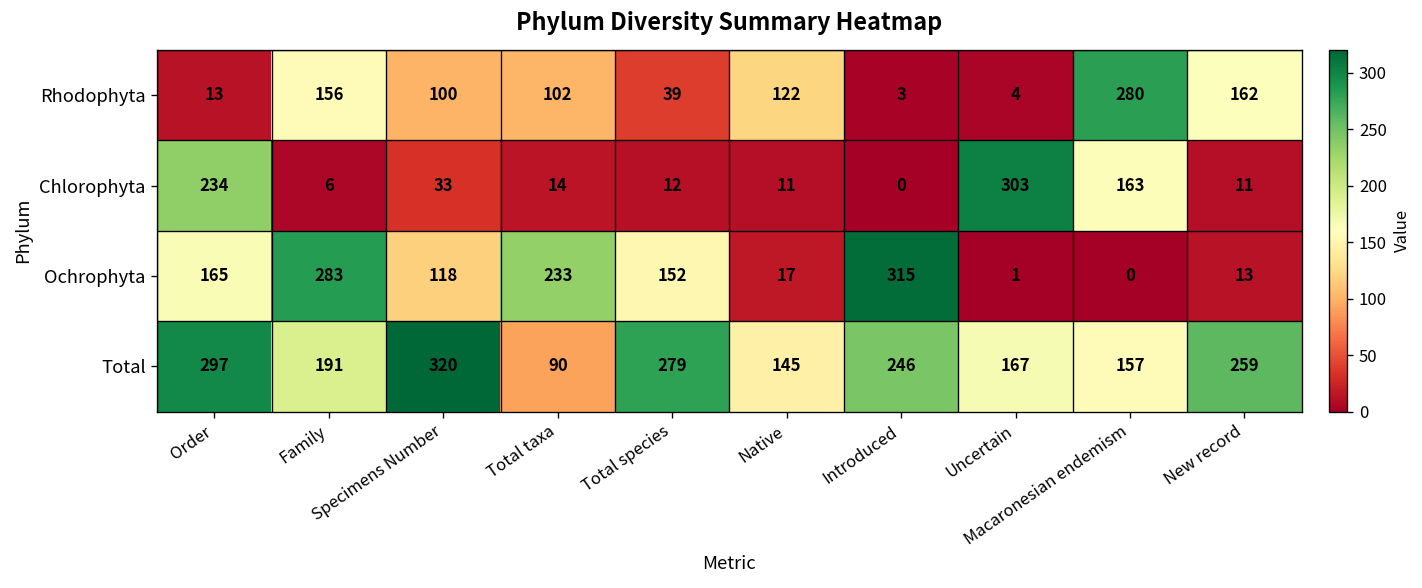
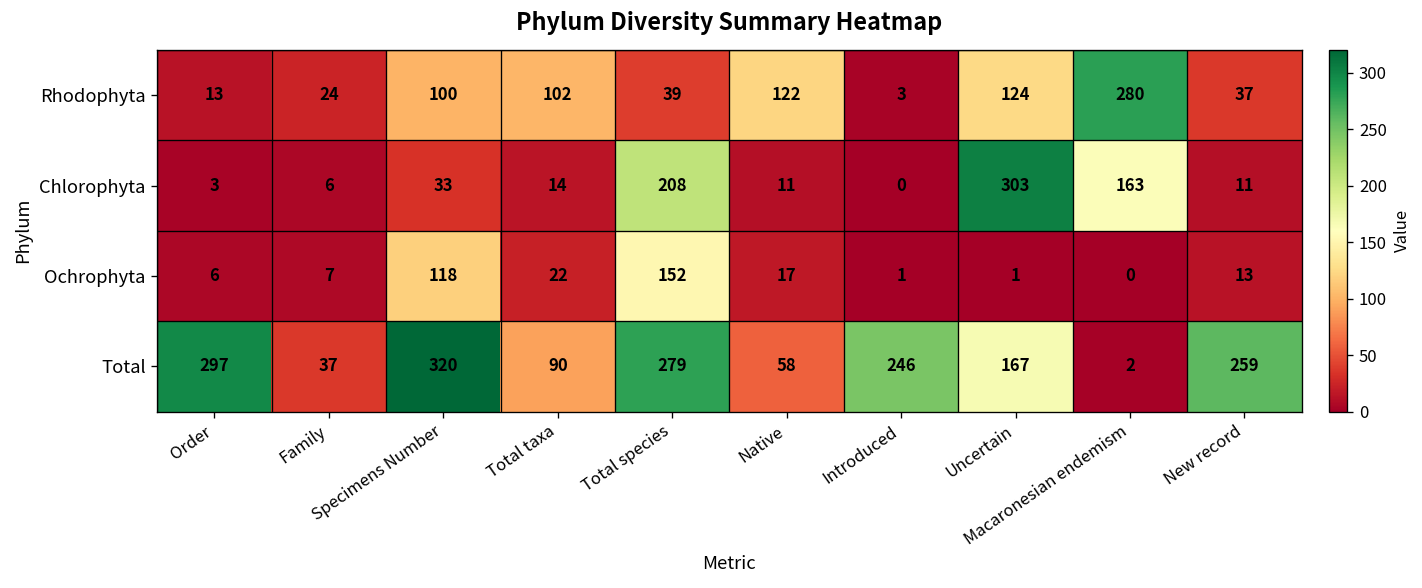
  {
    "Rhodophyta": {
      "Order": 13,
-     "Family": 156,
+     "Family": 24,
      "Specimens Number": 100,
      "Total taxa": 102,
      "Total species": 39,
      "Native": 122,
      "Introduced": 3,
-     "Uncertain": 4,
+     "Uncertain": 124,
      "Macaronesian endemism": 280,
-     "New record": 162
+     "New record": 37
    },
    "Chlorophyta": {
-     "Order": 234,
+     "Order": 3,
      "Family": 6,
      "Specimens Number": 33,
      "Total taxa": 14,
-     "Total species": 12,
+     "Total species": 208,
      "Native": 11,
      "Introduced": 0,
      "Uncertain": 303,
      "Macaronesian endemism": 163,
      "New record": 11
    },
    "Ochrophyta": {
-     "Order": 165,
-     "Family": 283,
+     "Order": 6,
+     "Family": 7,
      "Specimens Number": 118,
-     "Total taxa": 233,
+     "Total taxa": 22,
      "Total species": 152,
      "Native": 17,
-     "Introduced": 315,
+     "Introduced": 1,
      "Uncertain": 1,
      "Macaronesian endemism": 0,
      "New record": 13
    },
    "Total": {
      "Order": 297,
-     "Family": 191,
+     "Family": 37,
      "Specimens Number": 320,
      "Total taxa": 90,
      "Total species": 279,
-     "Native": 145,
+     "Native": 58,
      "Introduced": 246,
      "Uncertain": 167,
-     "Macaronesian endemism": 157,
+     "Macaronesian endemism": 2,
      "New record": 259
    }
  }
